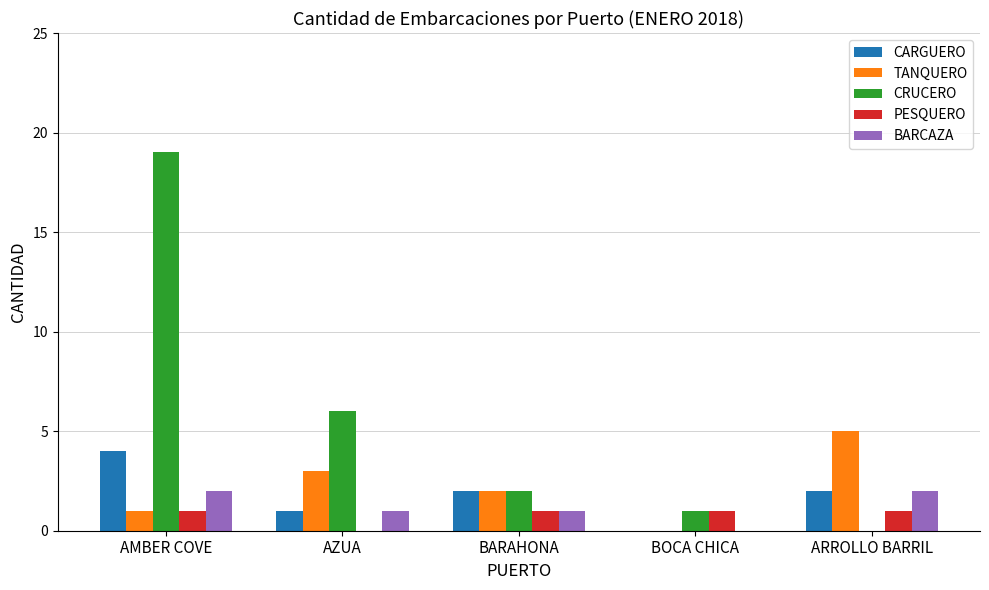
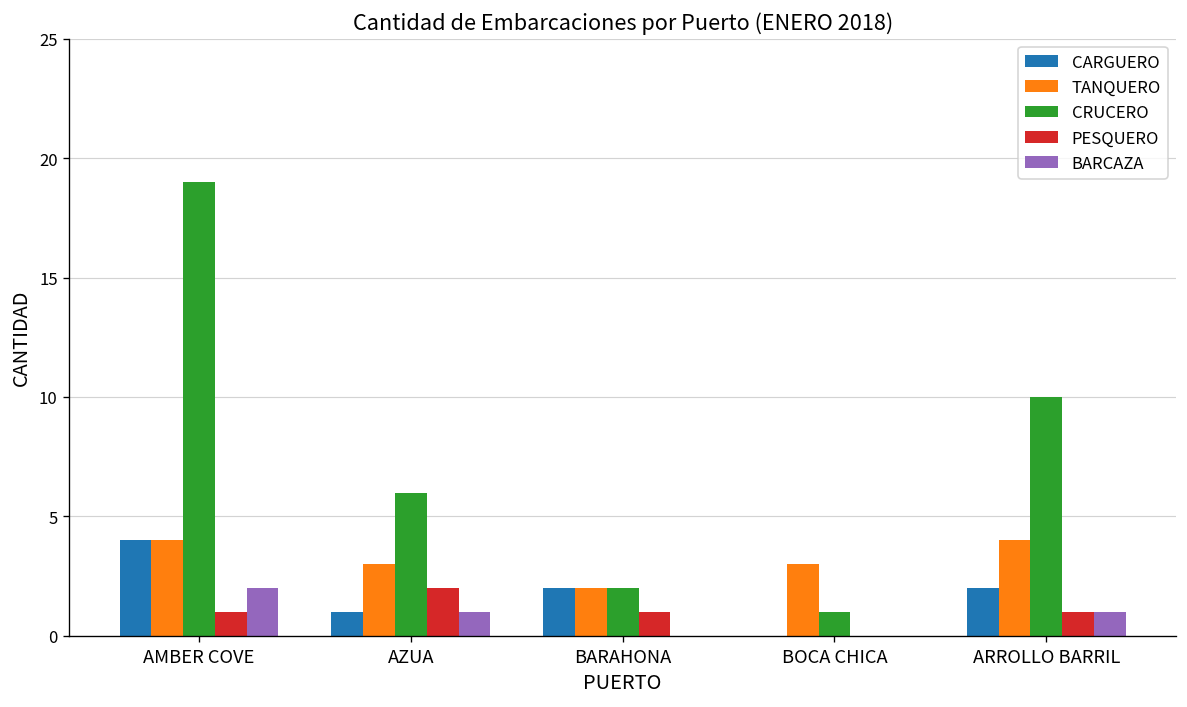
  {
    "CARGUERO": {
      "AMBER COVE": 4,
      "AZUA": 1,
      "BARAHONA": 2,
      "BOCA CHICA": 0,
      "ARROLLO BARRIL": 2
    },
    "TANQUERO": {
-     "AMBER COVE": 1,
+     "AMBER COVE": 4,
      "AZUA": 3,
      "BARAHONA": 2,
-     "BOCA CHICA": 0,
-     "ARROLLO BARRIL": 5
+     "BOCA CHICA": 3,
+     "ARROLLO BARRIL": 4
    },
    "CRUCERO": {
      "AMBER COVE": 19,
      "AZUA": 6,
      "BARAHONA": 2,
      "BOCA CHICA": 1,
-     "ARROLLO BARRIL": 0
+     "ARROLLO BARRIL": 10
    },
    "PESQUERO": {
      "AMBER COVE": 1,
-     "AZUA": 0,
+     "AZUA": 2,
      "BARAHONA": 1,
-     "BOCA CHICA": 1,
+     "BOCA CHICA": 0,
      "ARROLLO BARRIL": 1
    },
    "BARCAZA": {
      "AMBER COVE": 2,
      "AZUA": 1,
-     "BARAHONA": 1,
+     "BARAHONA": 0,
      "BOCA CHICA": 0,
-     "ARROLLO BARRIL": 2
+     "ARROLLO BARRIL": 1
    }
  }
